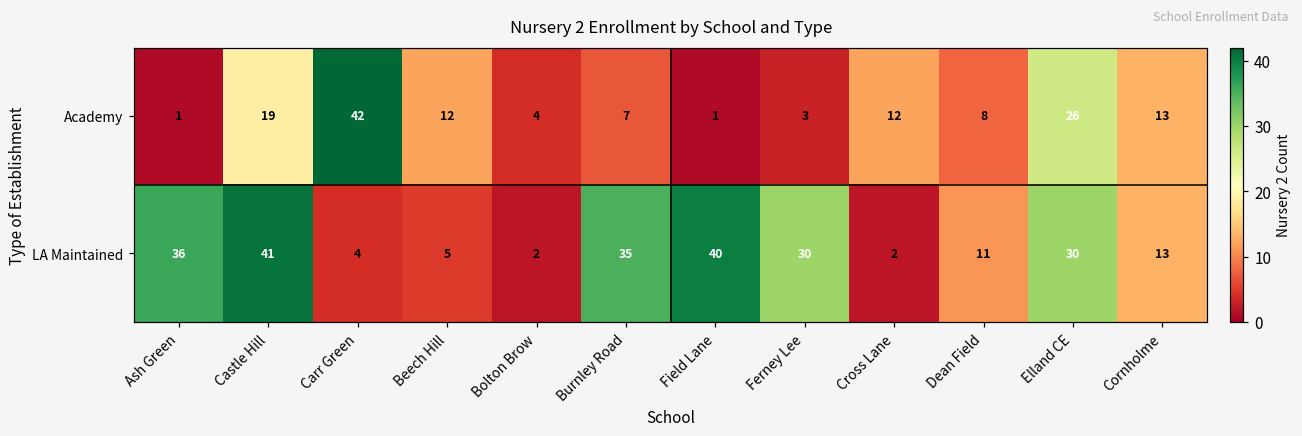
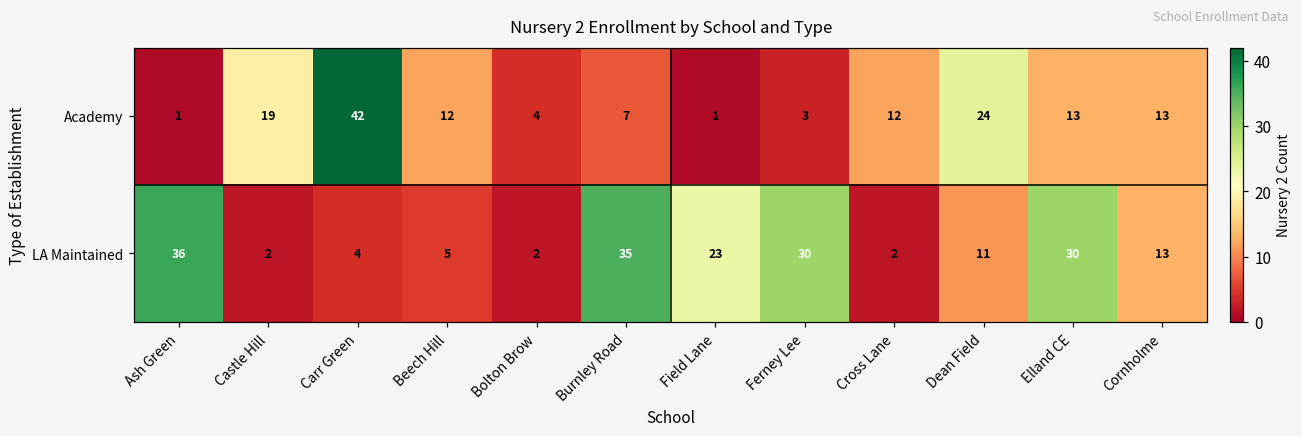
  {
    "Academy": {
      "Ash Green": 1,
      "Castle Hill": 19,
      "Carr Green": 42,
      "Beech Hill": 12,
      "Bolton Brow": 4,
      "Burnley Road": 7,
      "Field Lane": 1,
      "Ferney Lee": 3,
      "Cross Lane": 12,
-     "Dean Field": 8,
-     "Elland CE": 26,
+     "Dean Field": 24,
+     "Elland CE": 13,
      "Cornholme": 13
    },
    "LA Maintained": {
      "Ash Green": 36,
-     "Castle Hill": 41,
+     "Castle Hill": 2,
      "Carr Green": 4,
      "Beech Hill": 5,
      "Bolton Brow": 2,
      "Burnley Road": 35,
-     "Field Lane": 40,
+     "Field Lane": 23,
      "Ferney Lee": 30,
      "Cross Lane": 2,
      "Dean Field": 11,
      "Elland CE": 30,
      "Cornholme": 13
    }
  }
